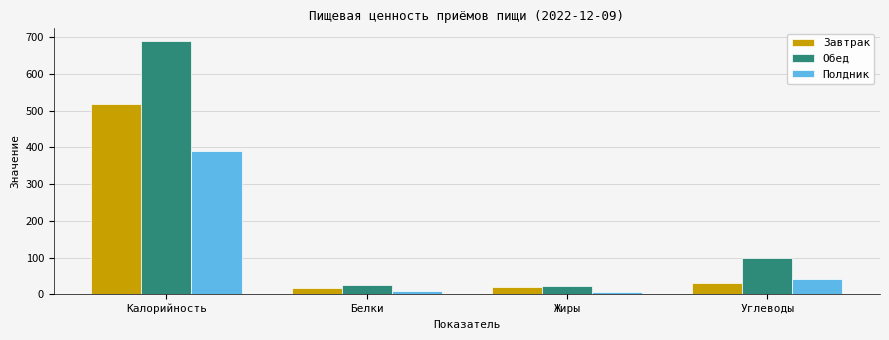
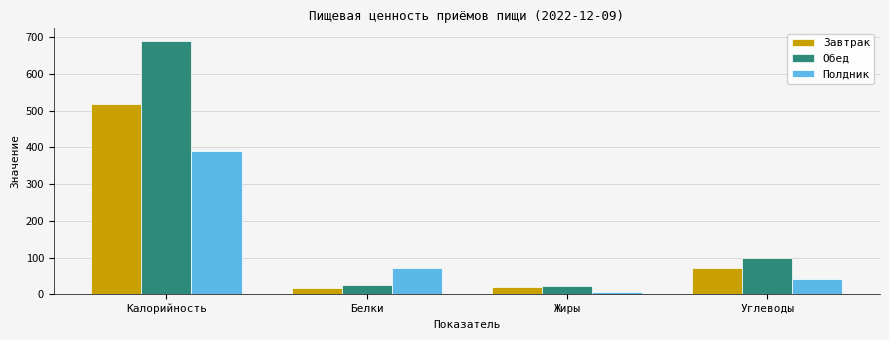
  {
    "Завтрак": {
      "Калорийность": 520,
      "Белки": 20,
      "Жиры": 20,
-     "Углеводы": 30
+     "Углеводы": 70
    },
    "Обед": {
      "Калорийность": 690,
      "Белки": 30,
      "Жиры": 20,
      "Углеводы": 100
    },
    "Полдник": {
      "Калорийность": 390,
-     "Белки": 10,
+     "Белки": 70,
      "Углеводы": 40
    }
  }
